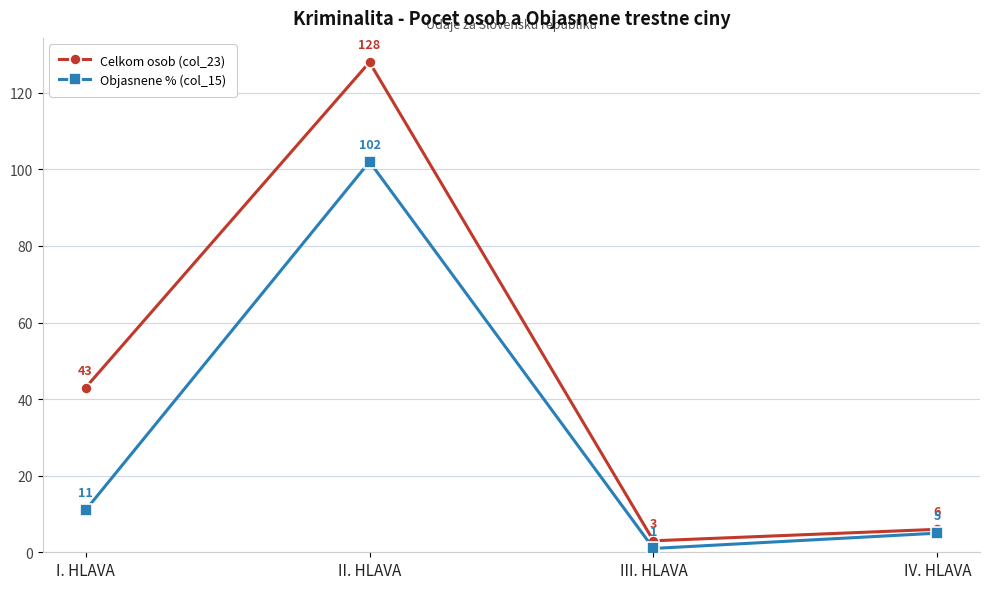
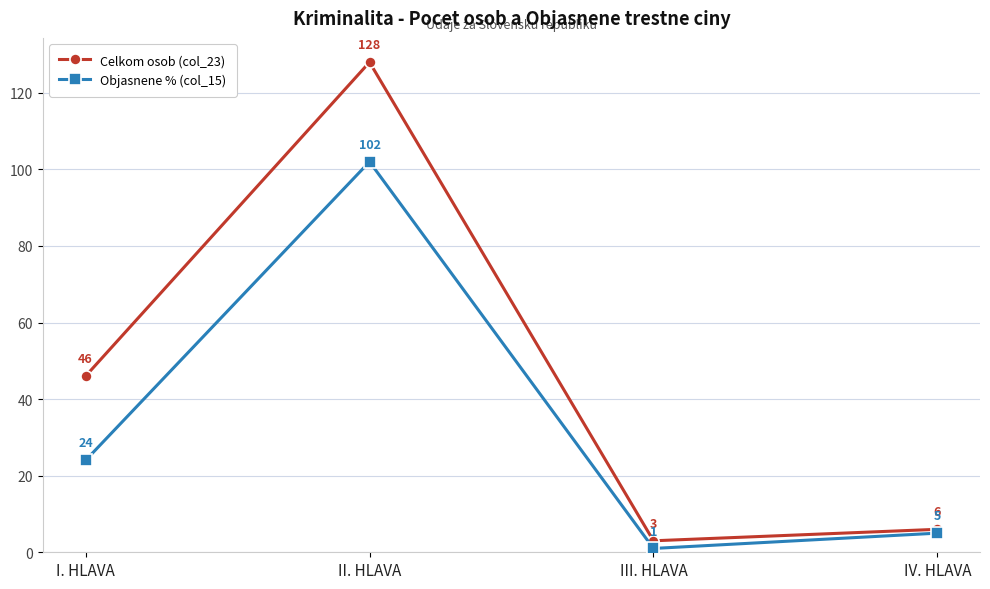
  {
    "Celkom osob (col_23)": {
-     "I. HLAVA": 43,
+     "I. HLAVA": 46,
      "II. HLAVA": 128
    },
    "Objasnene % (col_15)": {
-     "I. HLAVA": 11,
+     "I. HLAVA": 24,
      "II. HLAVA": 102
    }
  }
